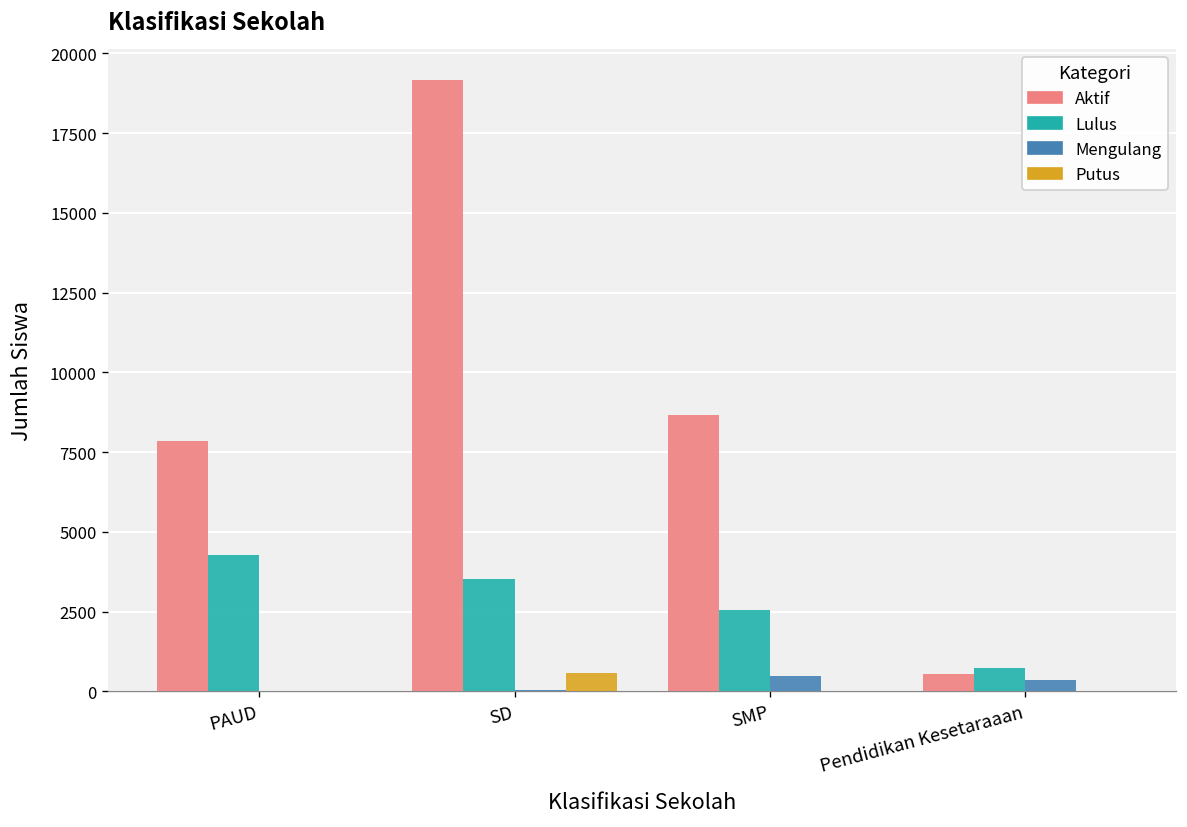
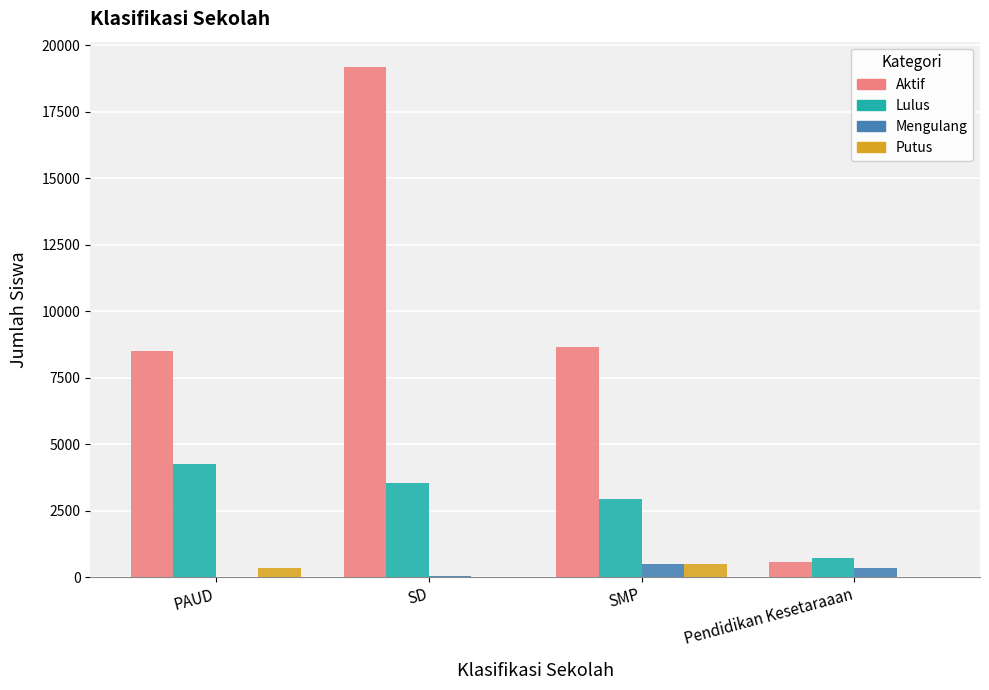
  {
    "Aktif": {
-     "PAUD": 7900,
+     "PAUD": 8500,
      "SD": 19200,
      "SMP": 8700,
      "Pendidikan Kesetaraaan": 500
    },
    "Lulus": {
      "PAUD": 4300,
      "SD": 3500,
-     "SMP": 2600,
+     "SMP": 2900,
      "Pendidikan Kesetaraaan": 700
    },
    "Mengulang": {
      "PAUD": 0,
      "SMP": 500,
      "Pendidikan Kesetaraaan": 400
    },
    "Putus": {
-     "PAUD": 0,
-     "SD": 600,
-     "SMP": 0,
+     "PAUD": 300,
+     "SD": 0,
+     "SMP": 500,
      "Pendidikan Kesetaraaan": 0
    }
  }
